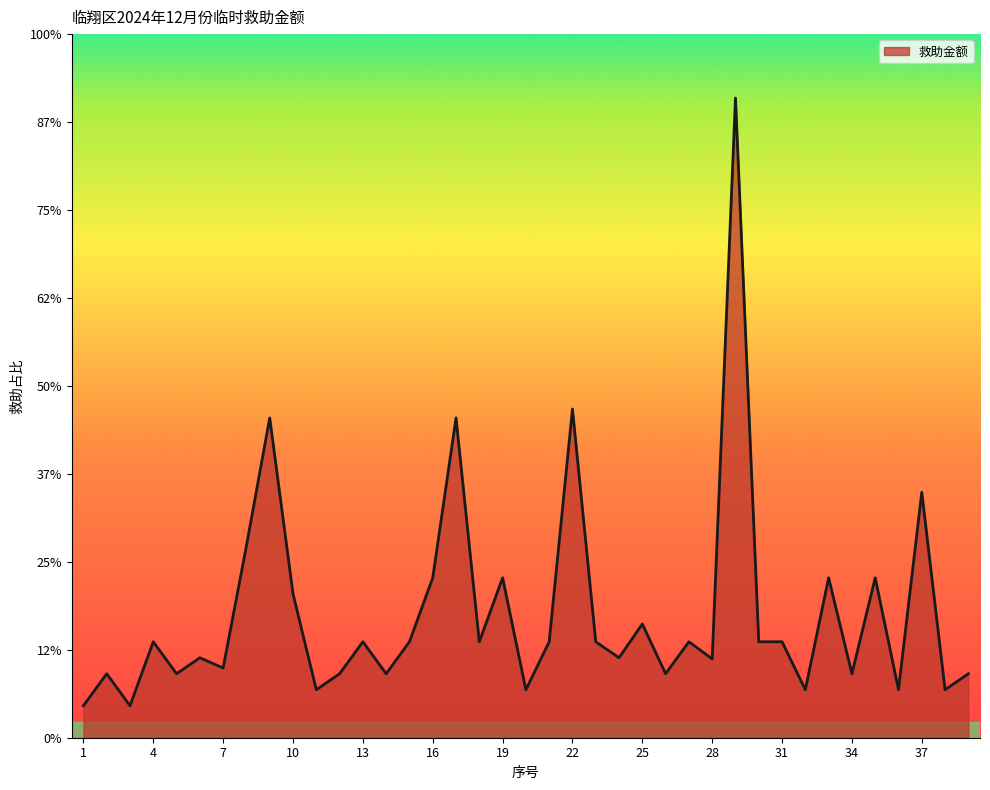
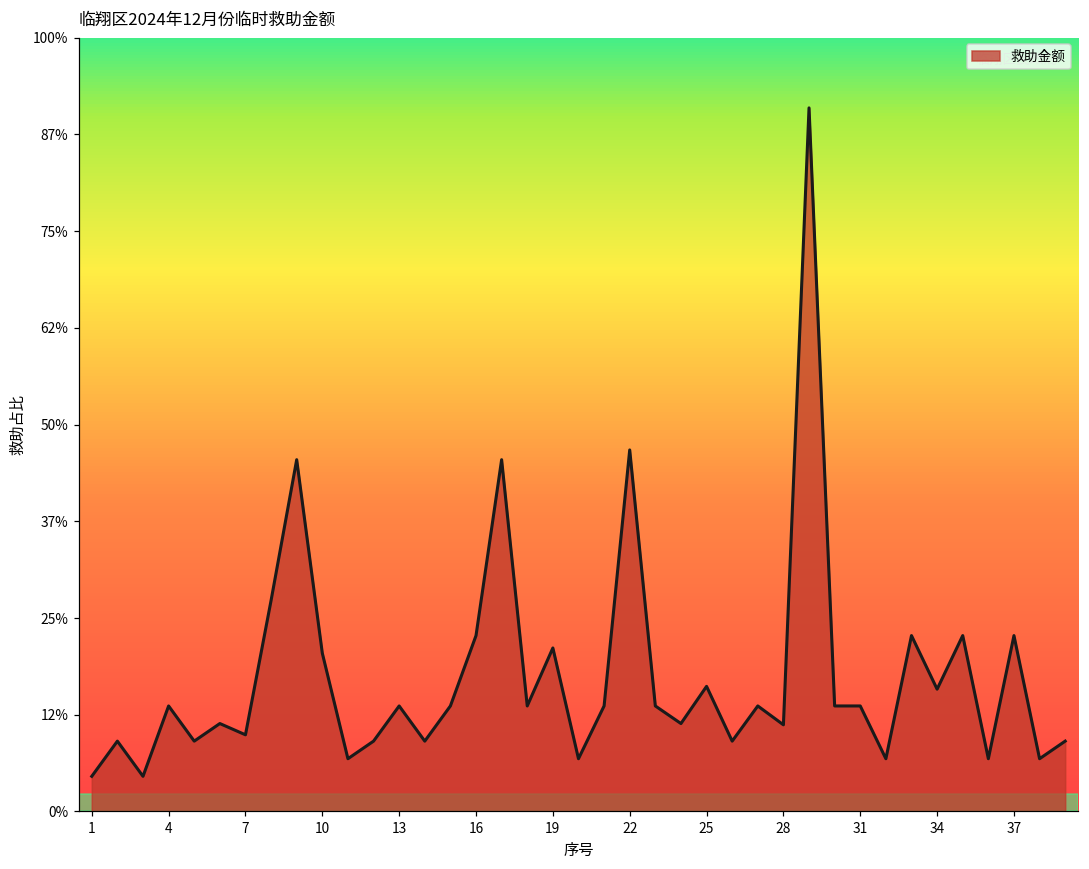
  {
    "1": "5%",
    "4": "14%",
    "7": "10%",
    "10": "20%",
    "13": "14%",
    "16": "23%",
-   "19": "23%",
+   "19": "21%",
    "22": "47%",
    "25": "16%",
    "28": "11%",
    "31": "14%",
-   "34": "9%",
-   "37": "35%"
+   "34": "16%",
+   "37": "23%"
  }
